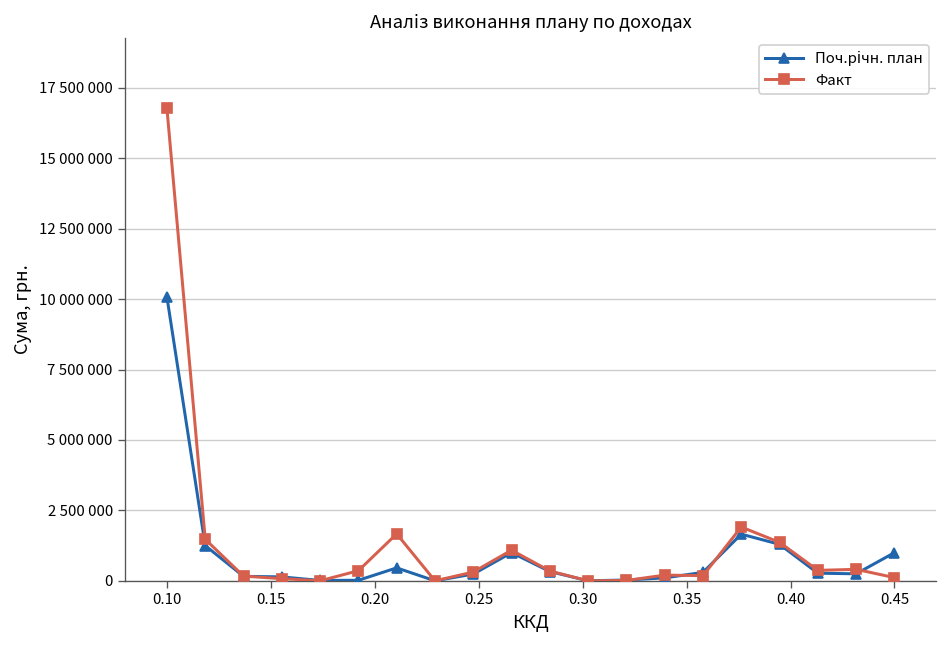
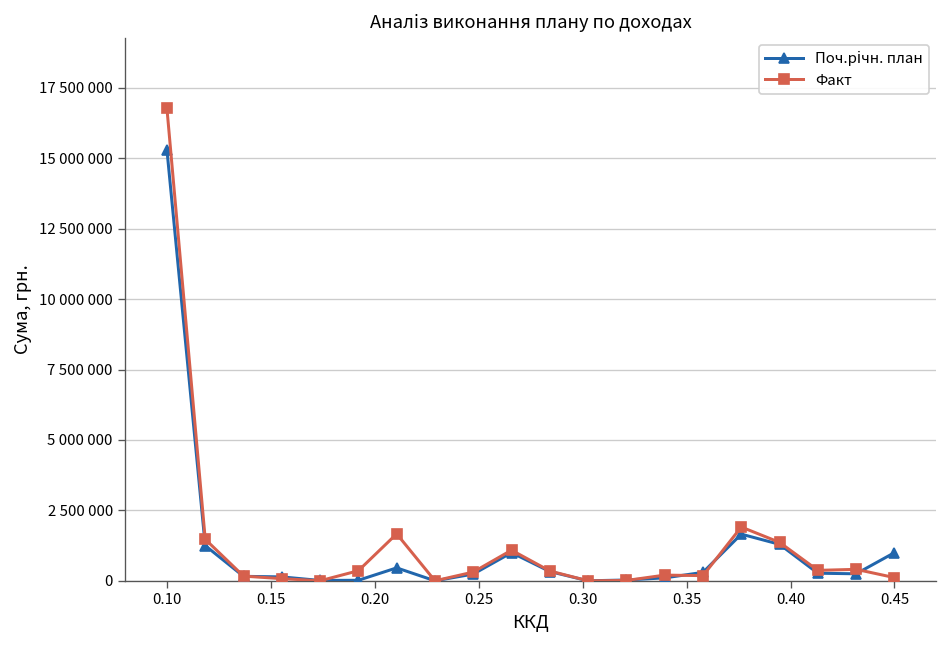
  {
    "Поч.річн. план": {
-     "0.10": 10100000,
+     "0.10": 15300000,
      "0.45": 1000000
    },
    "Факт": {
      "0.10": 16800000,
      "0.45": 100000
    }
  }
